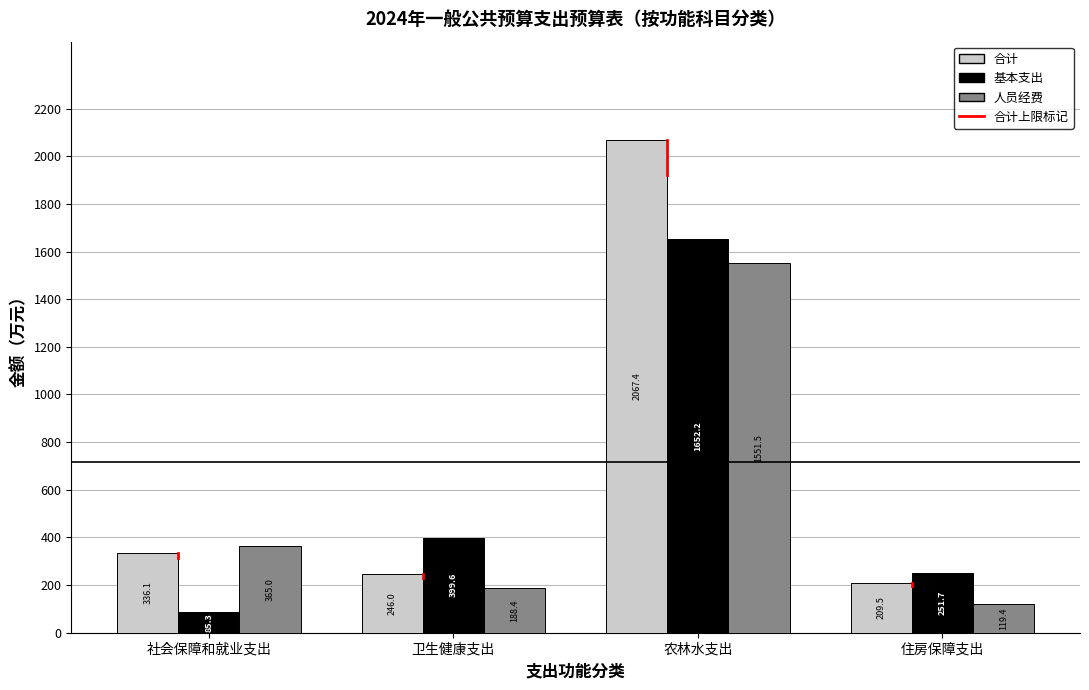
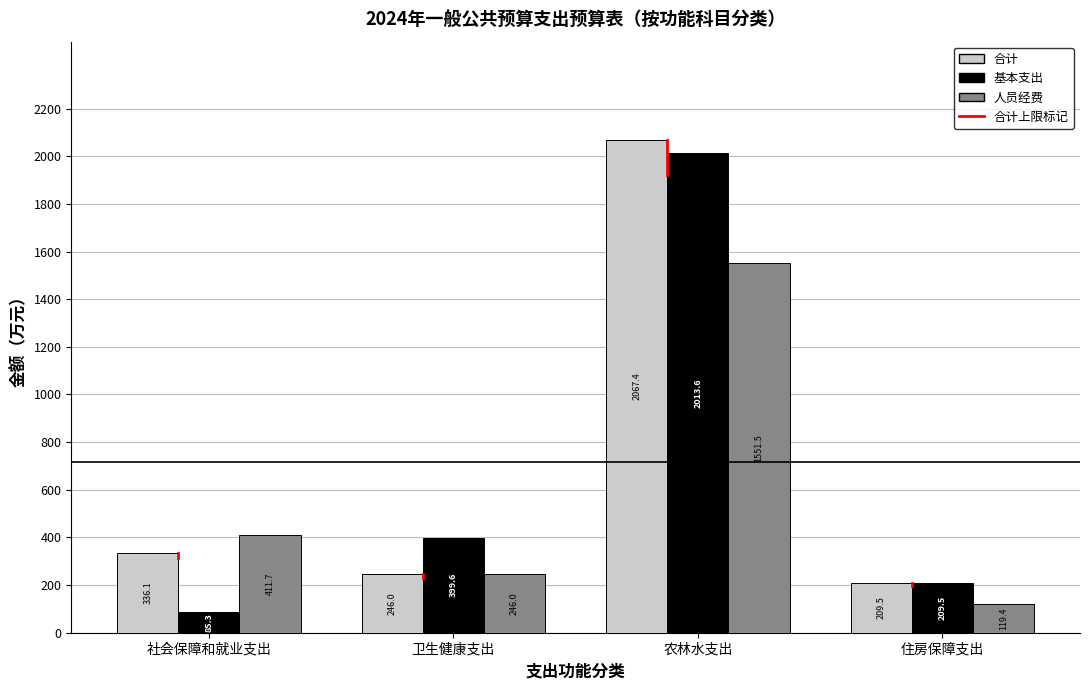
  {
    "合计": {
      "社会保障和就业支出": 336.1,
      "卫生健康支出": 246.0,
      "农林水支出": 2067.4,
      "住房保障支出": 209.5
    },
    "基本支出": {
      "社会保障和就业支出": 85.3,
      "卫生健康支出": 399.6,
-     "农林水支出": 1652.2,
-     "住房保障支出": 251.7
+     "农林水支出": 2013.6,
+     "住房保障支出": 209.5
    },
    "人员经费": {
-     "社会保障和就业支出": 365.0,
-     "卫生健康支出": 188.4,
+     "社会保障和就业支出": 411.7,
+     "卫生健康支出": 246.0,
      "农林水支出": 1551.5,
      "住房保障支出": 119.4
    }
  }
